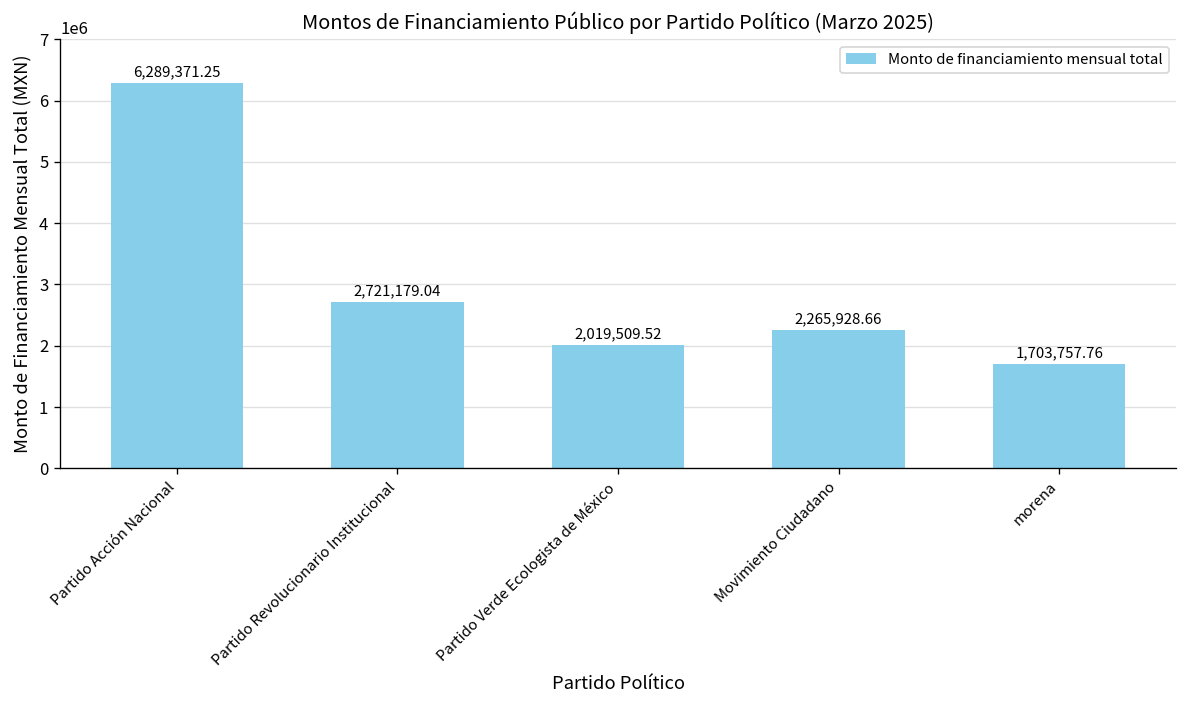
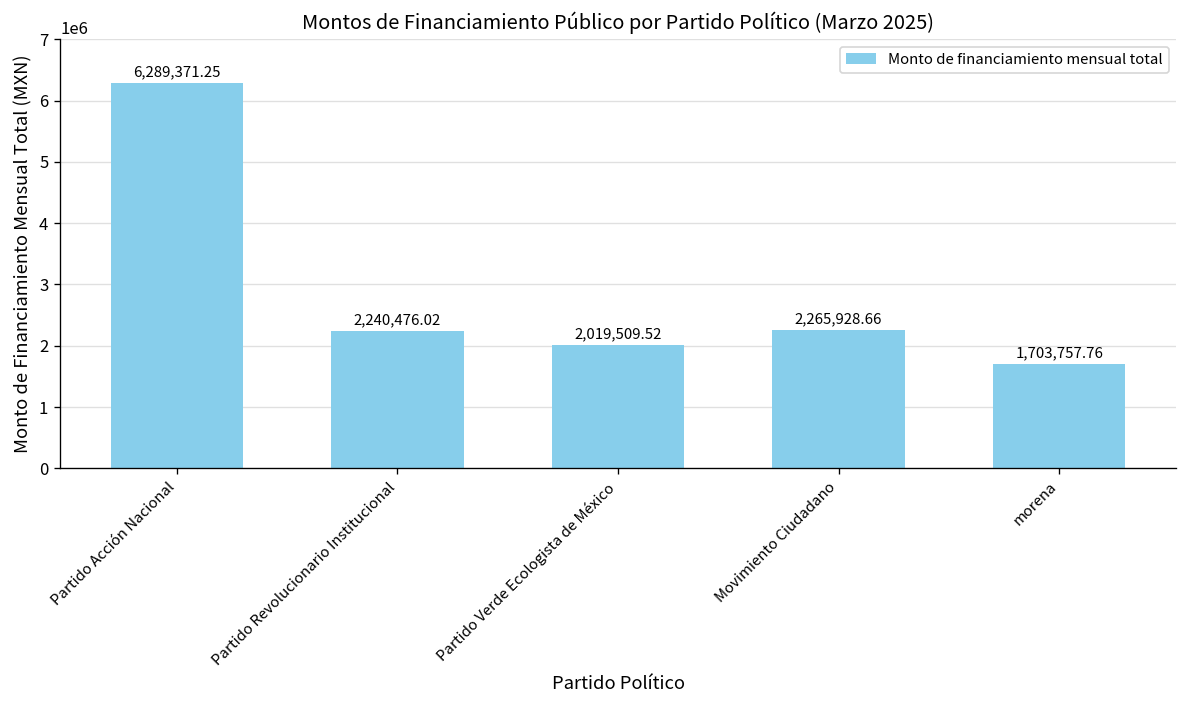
  {
    "Partido Acción Nacional": "6,289,371.25",
-   "Partido Revolucionario Institucional": "2,721,179.04",
+   "Partido Revolucionario Institucional": "2,240,476.02",
    "Partido Verde Ecologista de México": "2,019,509.52",
    "Movimiento Ciudadano": "2,265,928.66",
    "morena": "1,703,757.76"
  }
